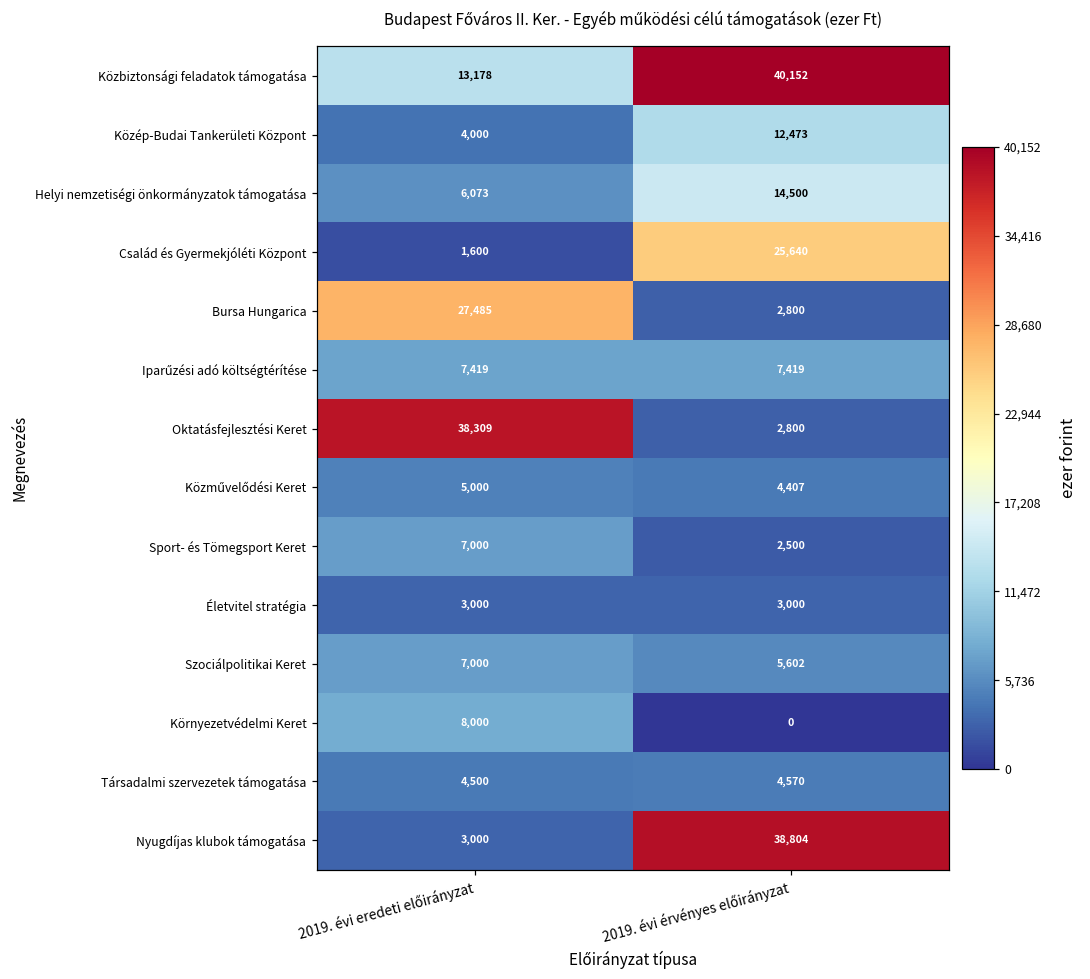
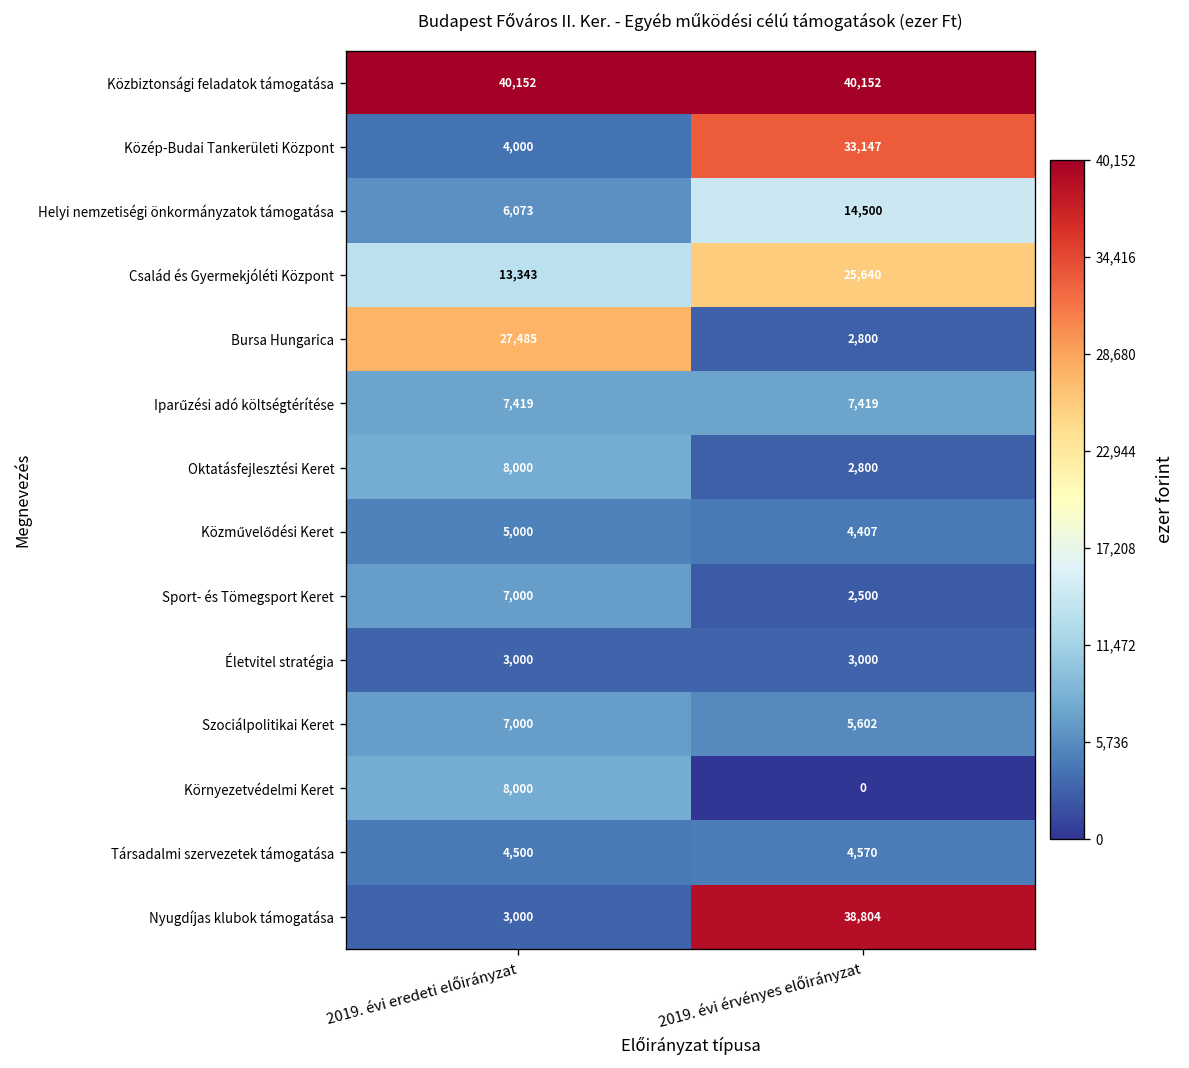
  {
    "Közbiztonsági feladatok támogatása": {
-     "2019. évi eredeti előirányzat": "13,178",
+     "2019. évi eredeti előirányzat": "40,152",
      "2019. évi érvényes előirányzat": "40,152"
    },
    "Közép-Budai Tankerületi Központ": {
      "2019. évi eredeti előirányzat": "4,000",
-     "2019. évi érvényes előirányzat": "12,473"
+     "2019. évi érvényes előirányzat": "33,147"
    },
    "Helyi nemzetiségi önkormányzatok támogatása": {
      "2019. évi eredeti előirányzat": "6,073",
      "2019. évi érvényes előirányzat": "14,500"
    },
    "Család és Gyermekjóléti Központ": {
-     "2019. évi eredeti előirányzat": "1,600",
+     "2019. évi eredeti előirányzat": "13,343",
      "2019. évi érvényes előirányzat": "25,640"
    },
    "Bursa Hungarica": {
      "2019. évi eredeti előirányzat": "27,485",
      "2019. évi érvényes előirányzat": "2,800"
    },
    "Iparűzési adó költségtérítése": {
      "2019. évi eredeti előirányzat": "7,419",
      "2019. évi érvényes előirányzat": "7,419"
    },
    "Oktatásfejlesztési Keret": {
-     "2019. évi eredeti előirányzat": "38,309",
+     "2019. évi eredeti előirányzat": "8,000",
      "2019. évi érvényes előirányzat": "2,800"
    },
    "Közművelődési Keret": {
      "2019. évi eredeti előirányzat": "5,000",
      "2019. évi érvényes előirányzat": "4,407"
    },
    "Sport- és Tömegsport Keret": {
      "2019. évi eredeti előirányzat": "7,000",
      "2019. évi érvényes előirányzat": "2,500"
    },
    "Életvitel stratégia": {
      "2019. évi eredeti előirányzat": "3,000",
      "2019. évi érvényes előirányzat": "3,000"
    },
    "Szociálpolitikai Keret": {
      "2019. évi eredeti előirányzat": "7,000",
      "2019. évi érvényes előirányzat": "5,602"
    },
    "Környezetvédelmi Keret": {
      "2019. évi eredeti előirányzat": "8,000",
      "2019. évi érvényes előirányzat": "0"
    },
    "Társadalmi szervezetek támogatása": {
      "2019. évi eredeti előirányzat": "4,500",
      "2019. évi érvényes előirányzat": "4,570"
    },
    "Nyugdíjas klubok támogatása": {
      "2019. évi eredeti előirányzat": "3,000",
      "2019. évi érvényes előirányzat": "38,804"
    }
  }
